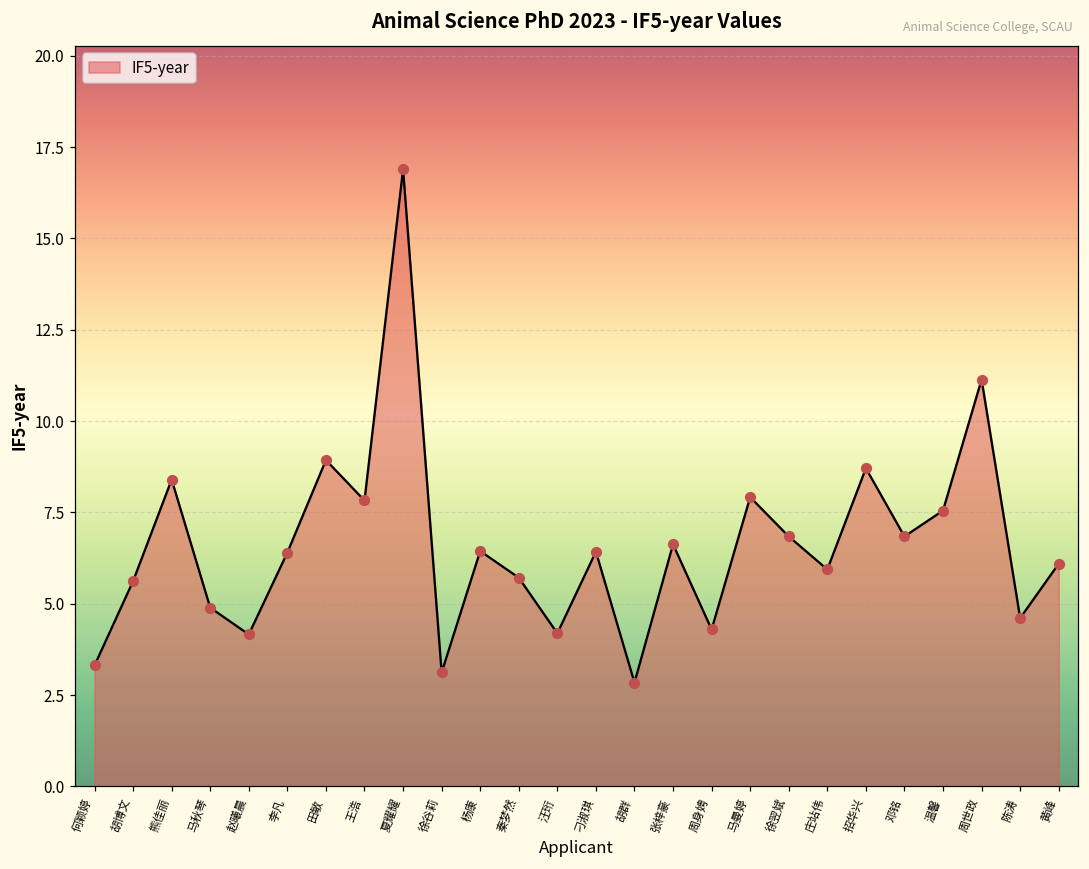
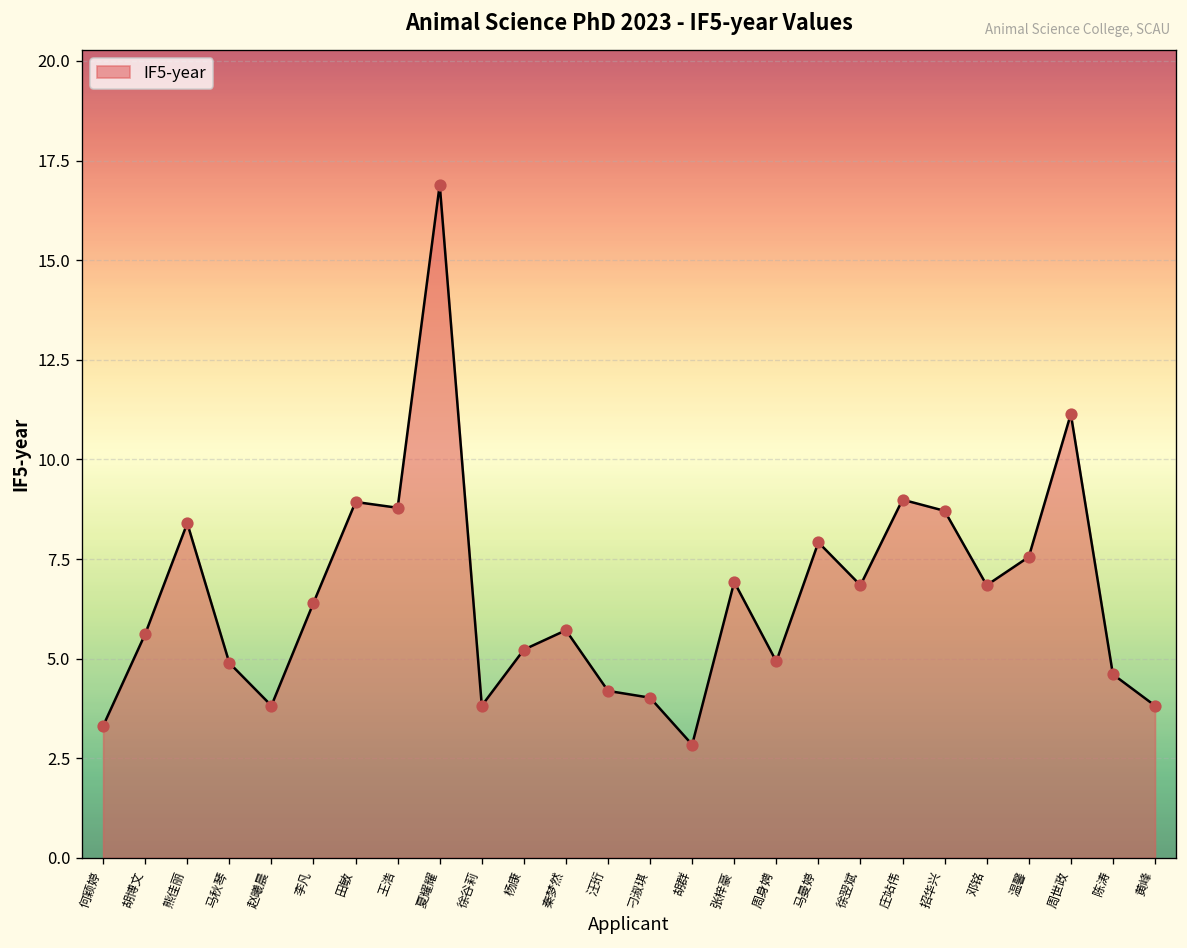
  {
    "何颖婷": 3.3,
    "胡博文": 5.6,
    "熊佳丽": 8.4,
    "马秋琴": 4.9,
-   "赵曦晨": 4.2,
+   "赵曦晨": 3.8,
    "李凡": 6.4,
    "田敏": 8.9,
-   "王浩": 7.8,
+   "王浩": 8.8,
    "夏耀耀": 16.9,
-   "徐谷莉": 3.1,
-   "杨康": 6.4,
+   "徐谷莉": 3.8,
+   "杨康": 5.2,
    "秦梦然": 5.7,
    "汪珩": 4.2,
-   "刁淑琪": 6.4,
+   "刁淑琪": 4.0,
    "胡群": 2.8,
-   "张梓豪": 6.6,
-   "周身娉": 4.3,
+   "张梓豪": 6.9,
+   "周身娉": 4.9,
    "马曼婷": 7.9,
    "徐翌斌": 6.8,
-   "庄站伟": 5.9,
+   "庄站伟": 9.0,
    "招华兴": 8.7,
    "邓铭": 6.8,
    "温馨": 7.6,
    "周世政": 11.1,
    "陈涛": 4.6,
-   "黄峰": 6.1
+   "黄峰": 3.8
  }
